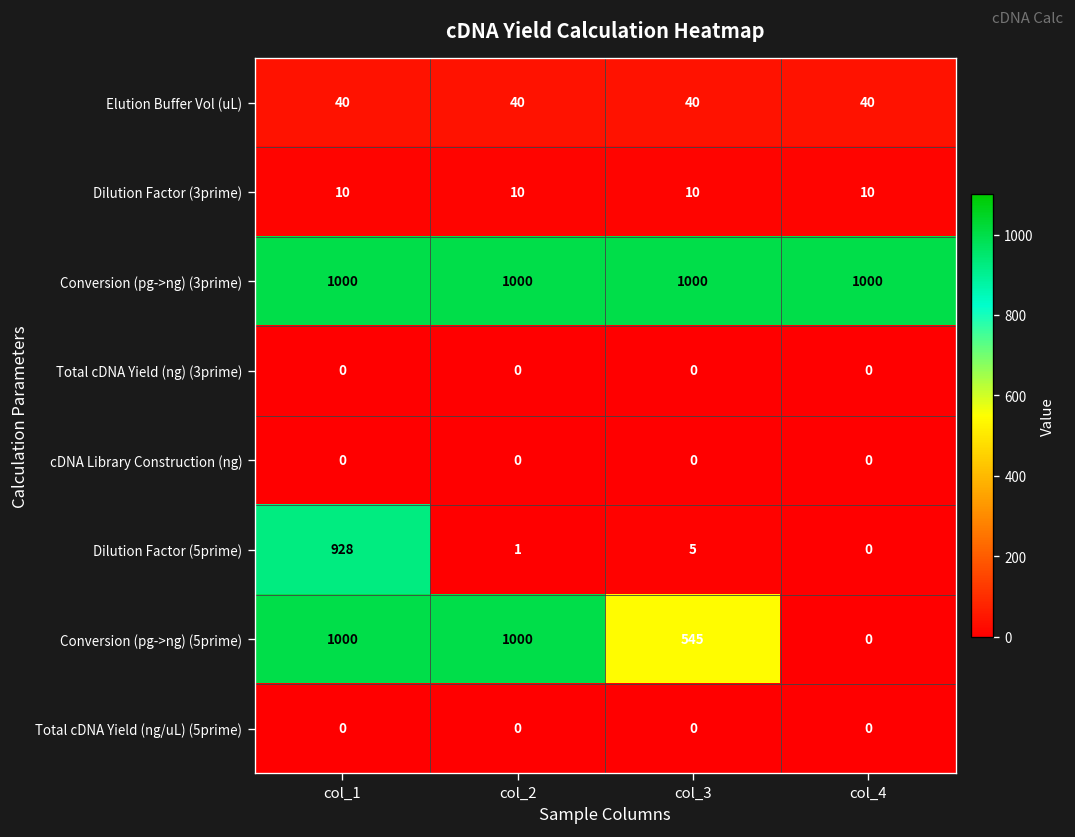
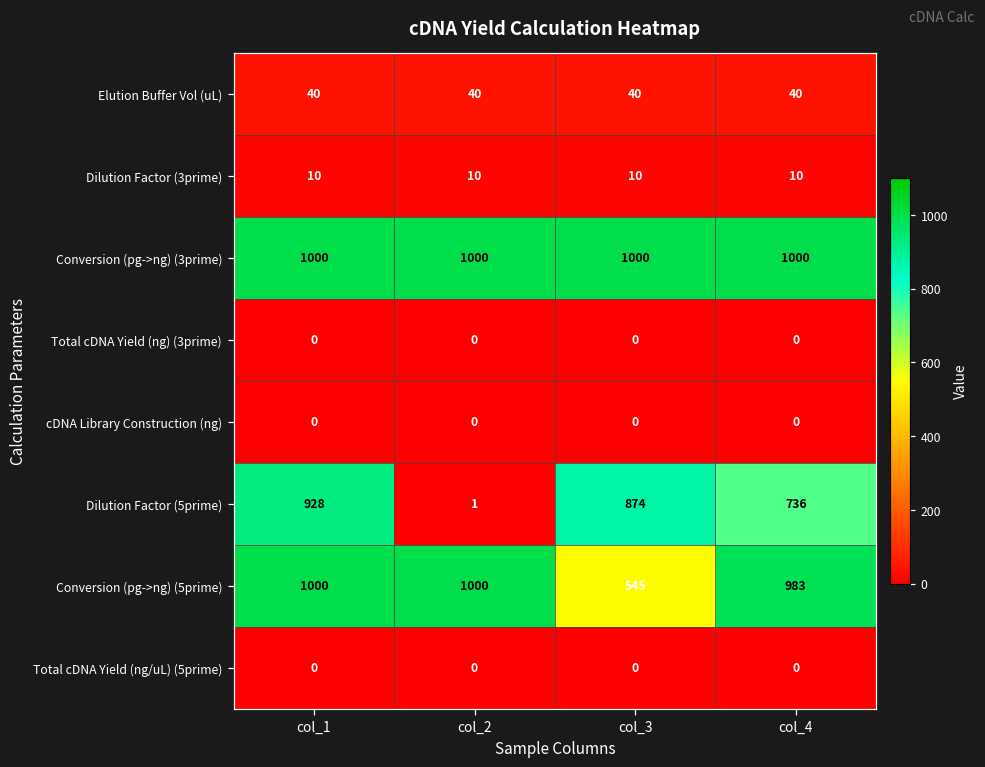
  {
    "Elution Buffer Vol (uL)": {
      "col_1": 40,
      "col_2": 40,
      "col_3": 40,
      "col_4": 40
    },
    "Dilution Factor (3prime)": {
      "col_1": 10,
      "col_2": 10,
      "col_3": 10,
      "col_4": 10
    },
    "Conversion (pg->ng) (3prime)": {
      "col_1": 1000,
      "col_2": 1000,
      "col_3": 1000,
      "col_4": 1000
    },
    "Total cDNA Yield (ng) (3prime)": {
      "col_1": 0,
      "col_2": 0,
      "col_3": 0,
      "col_4": 0
    },
    "cDNA Library Construction (ng)": {
      "col_1": 0,
      "col_2": 0,
      "col_3": 0,
      "col_4": 0
    },
    "Dilution Factor (5prime)": {
      "col_1": 928,
      "col_2": 1,
-     "col_3": 5,
-     "col_4": 0
+     "col_3": 874,
+     "col_4": 736
    },
    "Conversion (pg->ng) (5prime)": {
      "col_1": 1000,
      "col_2": 1000,
      "col_3": 545,
-     "col_4": 0
+     "col_4": 983
    },
    "Total cDNA Yield (ng/uL) (5prime)": {
      "col_1": 0,
      "col_2": 0,
      "col_3": 0,
      "col_4": 0
    }
  }
